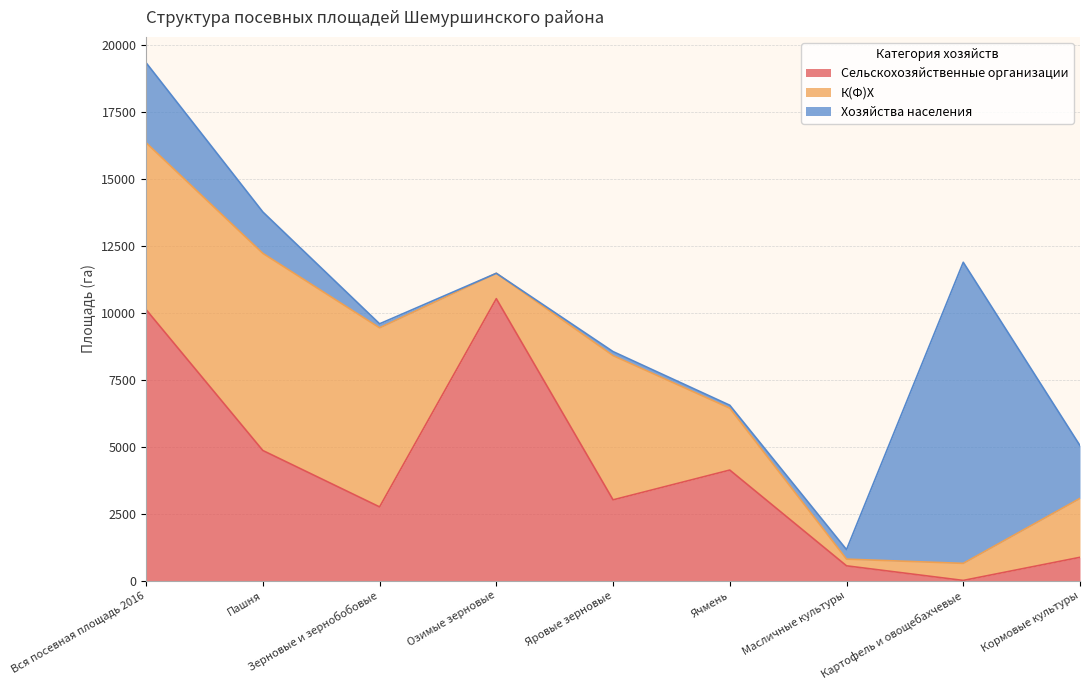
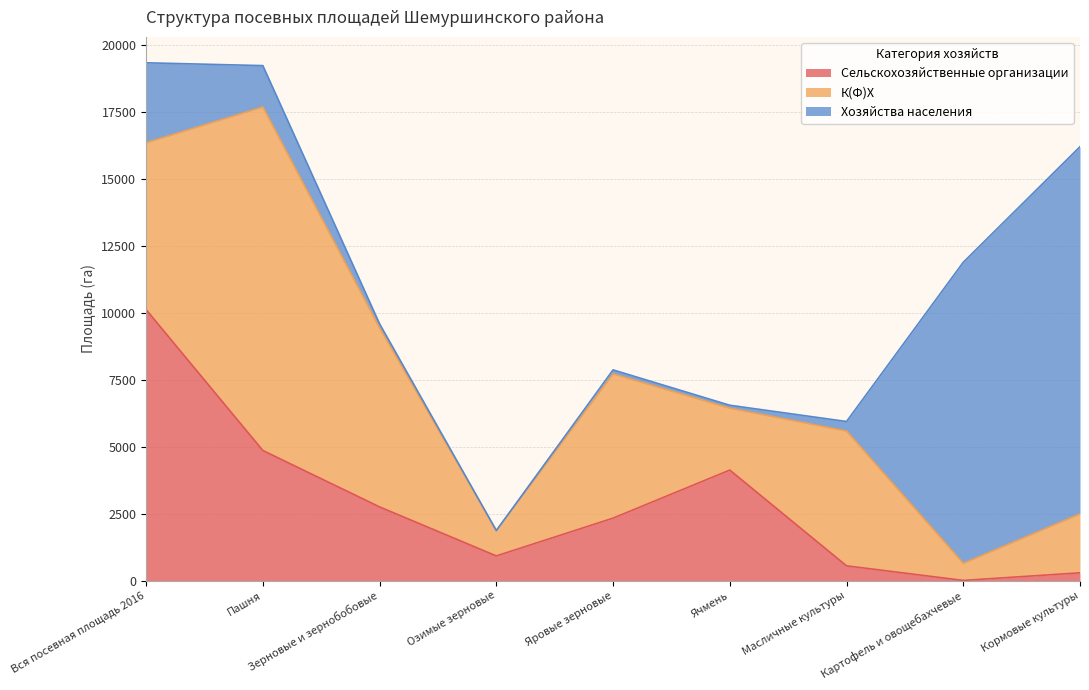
  {
    "Сельскохозяйственные организации": {
      "Вся посевная площадь 2016": 10100,
      "Пашня": 4900,
      "Зерновые и зернобобовые": 2800,
-     "Озимые зерновые": 10500,
-     "Яровые зерновые": 3000,
+     "Озимые зерновые": 900,
+     "Яровые зерновые": 2300,
      "Ячмень": 4100,
      "Масличные культуры": 600,
      "Картофель и овощебахчевые": 0,
-     "Кормовые культуры": 900
+     "Кормовые культуры": 300
    },
    "К(Ф)Х": {
      "Вся посевная площадь 2016": 6200,
-     "Пашня": 7400,
+     "Пашня": 12800,
      "Зерновые и зернобобовые": 6700,
      "Яровые зерновые": 5400,
      "Ячмень": 2300,
-     "Масличные культуры": 300,
+     "Масличные культуры": 5000,
      "Картофель и овощебахчевые": 600,
      "Кормовые культуры": 2200
    },
    "Хозяйства населения": {
      "Вся посевная площадь 2016": 3000,
      "Пашня": 1500,
      "Зерновые и зернобобовые": 200,
      "Яровые зерновые": 200,
      "Ячмень": 100,
      "Масличные культуры": 400,
      "Картофель и овощебахчевые": 11200,
-     "Кормовые культуры": 2000
+     "Кормовые культуры": 13700
    }
  }
